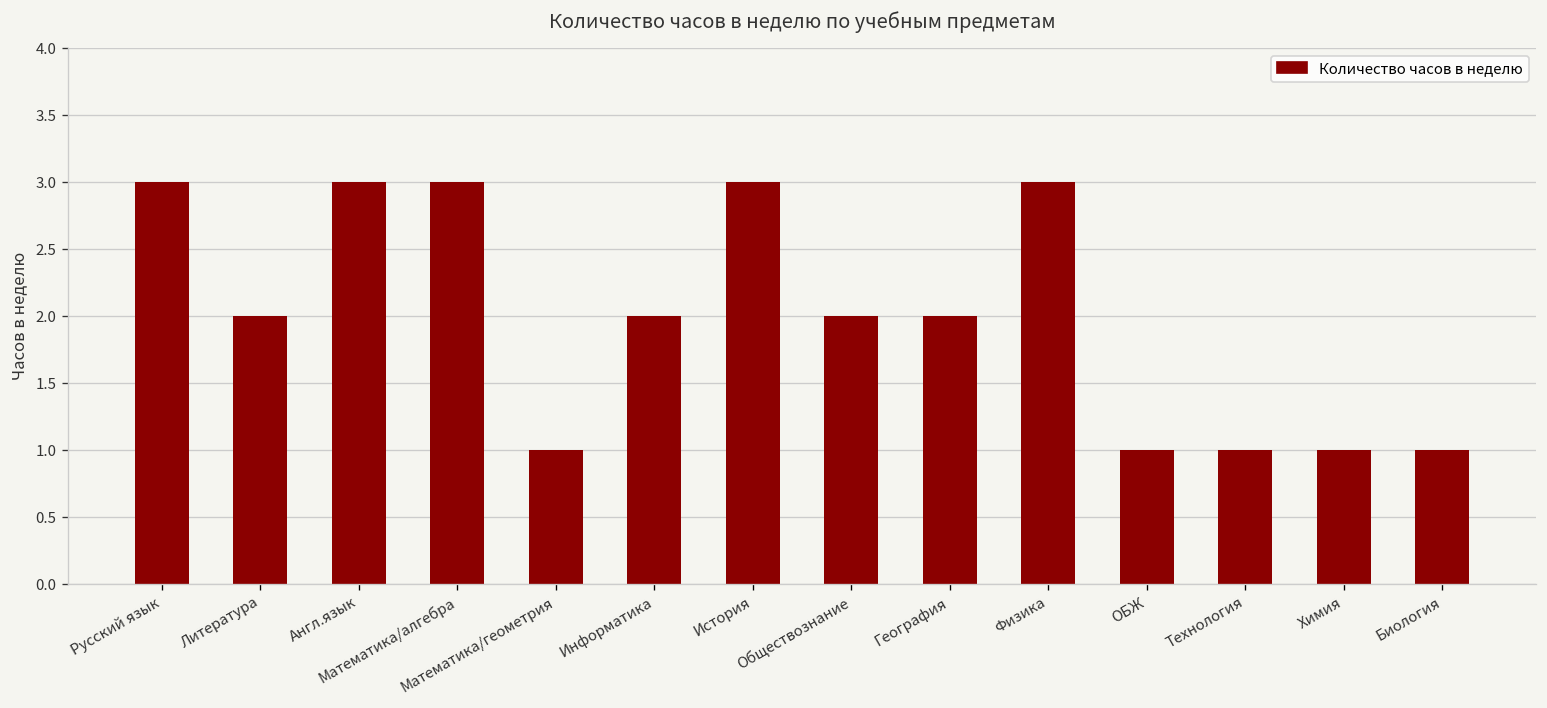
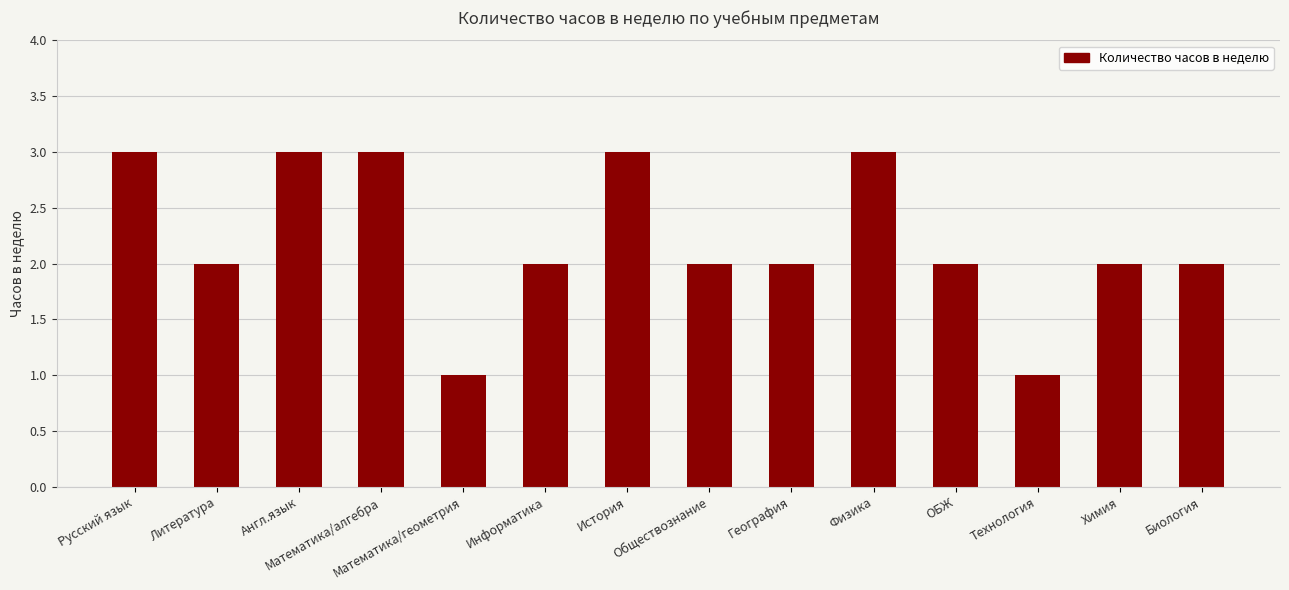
  {
    "Русский язык": 3,
    "Литература": 2,
    "Англ.язык": 3,
    "Математика/алгебра": 3,
    "Математика/геометрия": 1,
    "Информатика": 2,
    "История": 3,
    "Обществознание": 2,
    "География": 2,
    "Физика": 3,
-   "ОБЖ": 1,
+   "ОБЖ": 2,
    "Технология": 1,
-   "Химия": 1,
-   "Биология": 1
+   "Химия": 2,
+   "Биология": 2
  }
